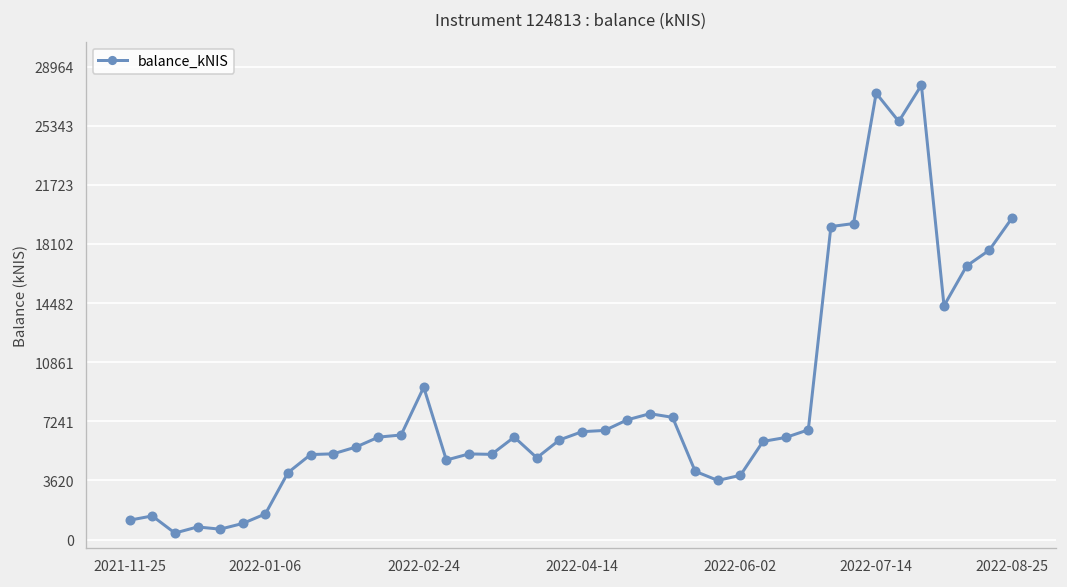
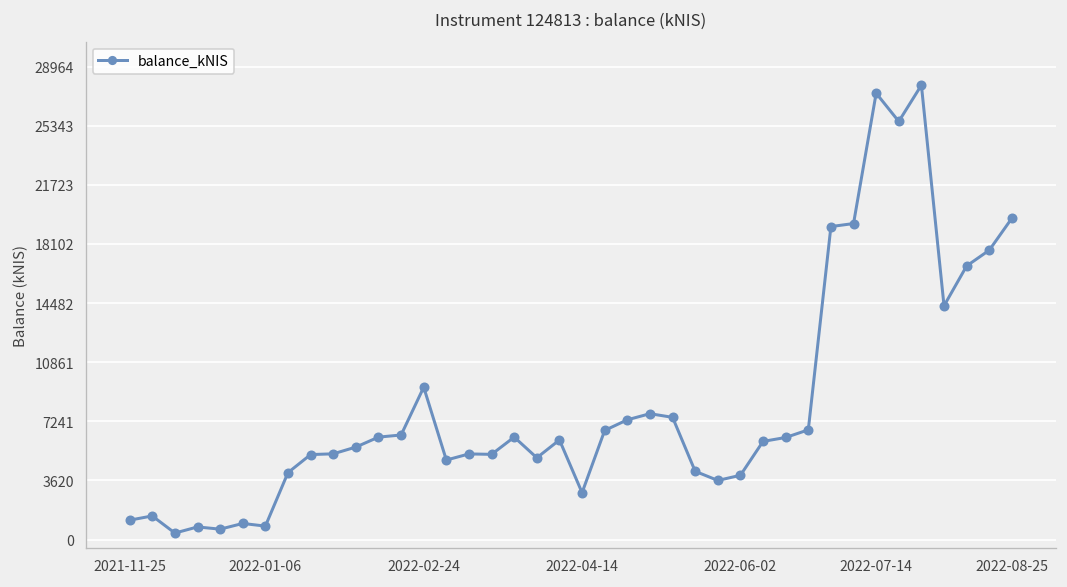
  {
    "2021-11-25": 1200,
-   "2022-01-06": 1600,
+   "2022-01-06": 800,
    "2022-02-24": 9300,
-   "2022-04-14": 6600,
+   "2022-04-14": 2900,
    "2022-06-02": 3900,
    "2022-07-14": 27300,
    "2022-08-25": 19700
  }
